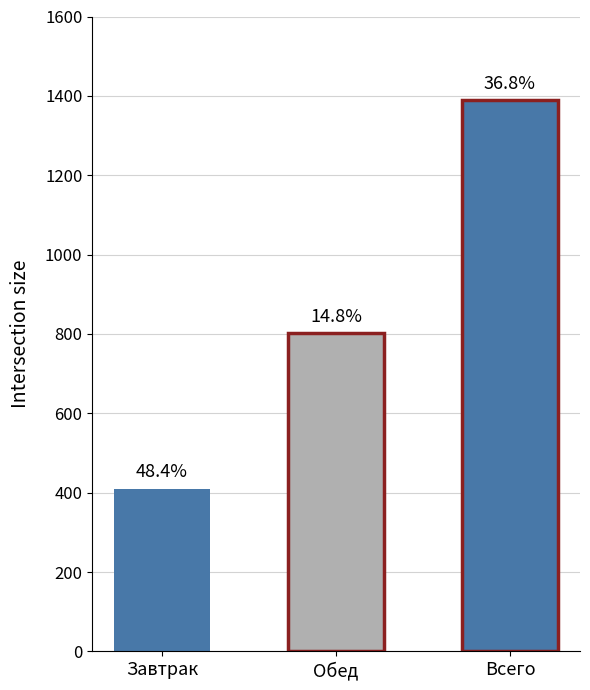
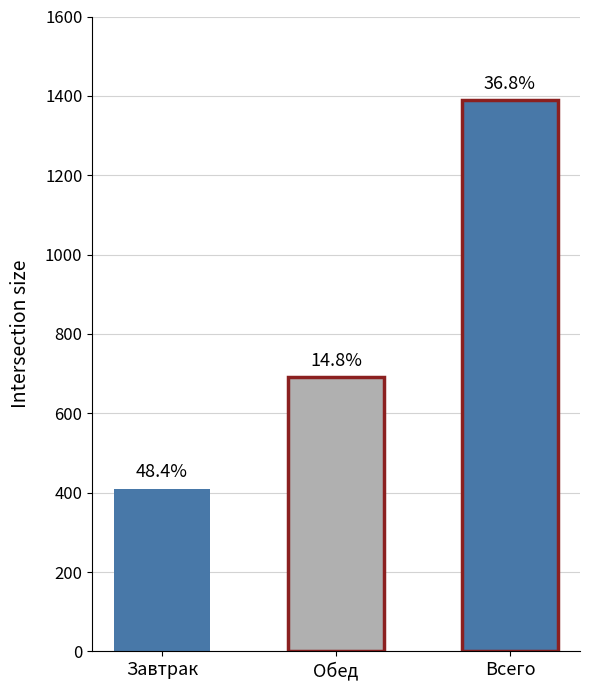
  {
-   "Обед": 800
+   "Обед": 690
  }
